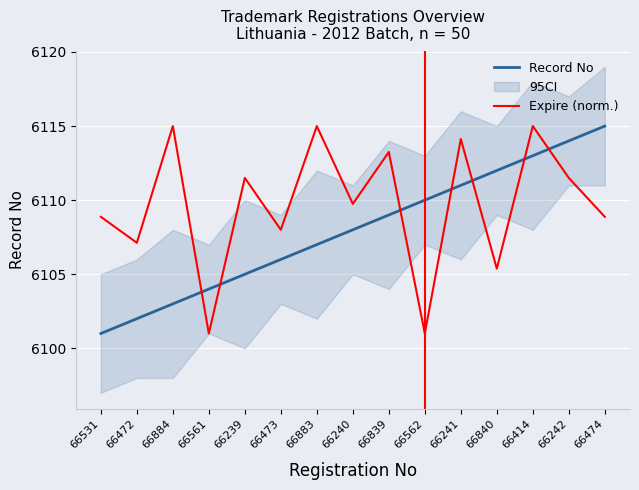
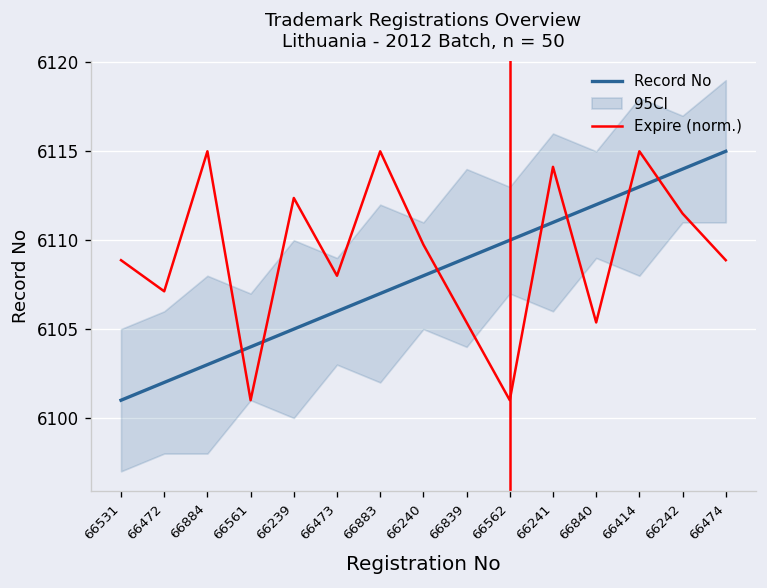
  {
    "Expire (norm.)": {
      "66531": 6108.9,
      "66472": 6107.1,
      "66884": 6115.0,
      "66561": 6101.0,
-     "66239": 6111.5,
+     "66239": 6112.4,
      "66473": 6108.0,
      "66883": 6115.0,
      "66240": 6109.8,
-     "66839": 6113.3,
+     "66839": 6105.4,
      "66562": 6101.0,
      "66241": 6114.1,
      "66840": 6105.4,
      "66414": 6115.0,
      "66242": 6111.5,
      "66474": 6108.9
    }
  }
